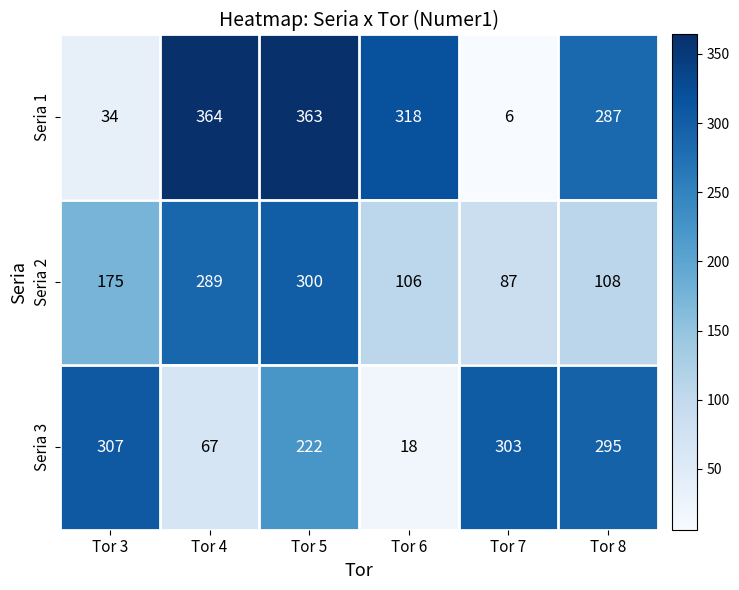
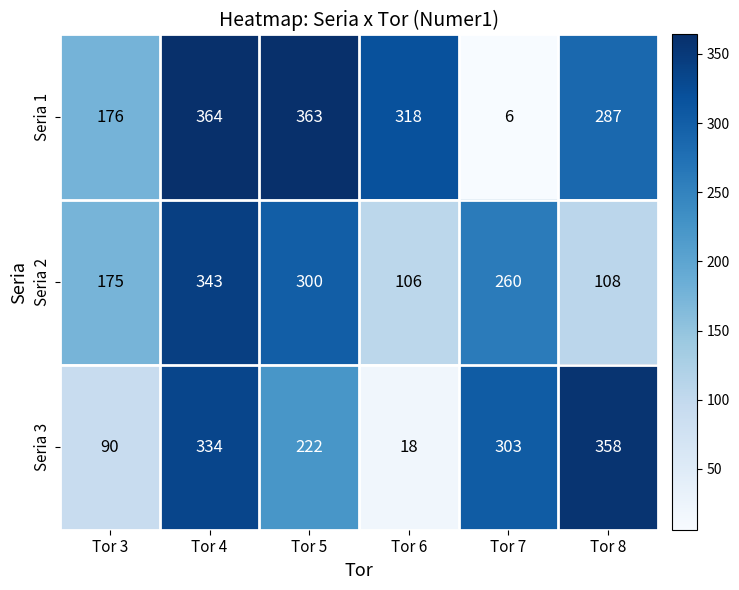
  {
    "Seria 1": {
-     "Tor 3": 34,
+     "Tor 3": 176,
      "Tor 4": 364,
      "Tor 5": 363,
      "Tor 6": 318,
      "Tor 7": 6,
      "Tor 8": 287
    },
    "Seria 2": {
      "Tor 3": 175,
-     "Tor 4": 289,
+     "Tor 4": 343,
      "Tor 5": 300,
      "Tor 6": 106,
-     "Tor 7": 87,
+     "Tor 7": 260,
      "Tor 8": 108
    },
    "Seria 3": {
-     "Tor 3": 307,
-     "Tor 4": 67,
+     "Tor 3": 90,
+     "Tor 4": 334,
      "Tor 5": 222,
      "Tor 6": 18,
      "Tor 7": 303,
-     "Tor 8": 295
+     "Tor 8": 358
    }
  }
